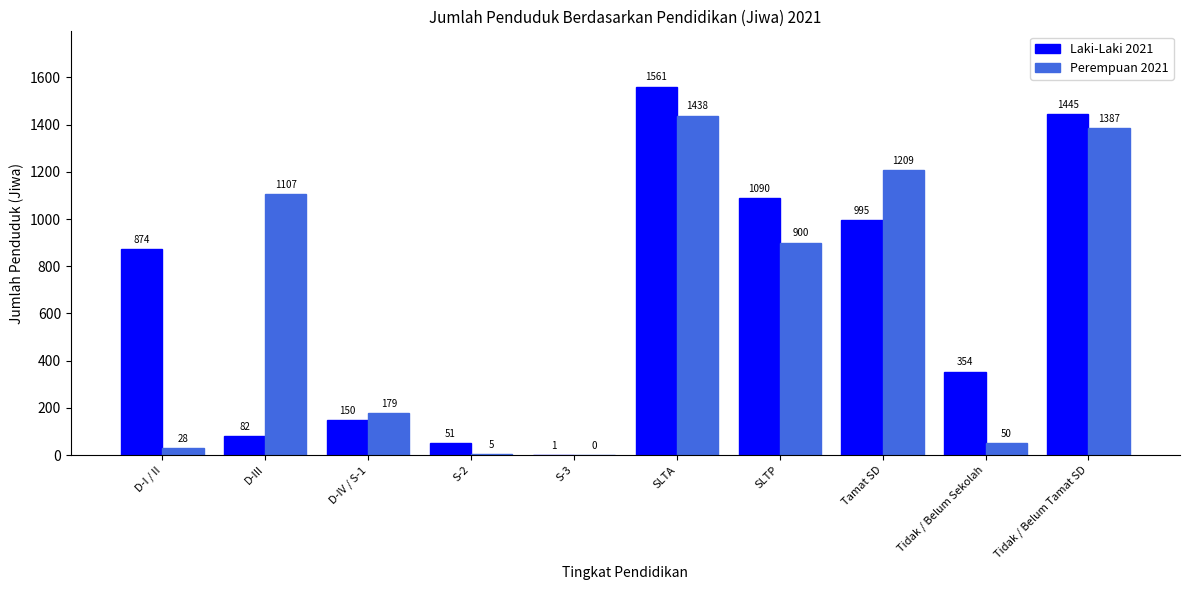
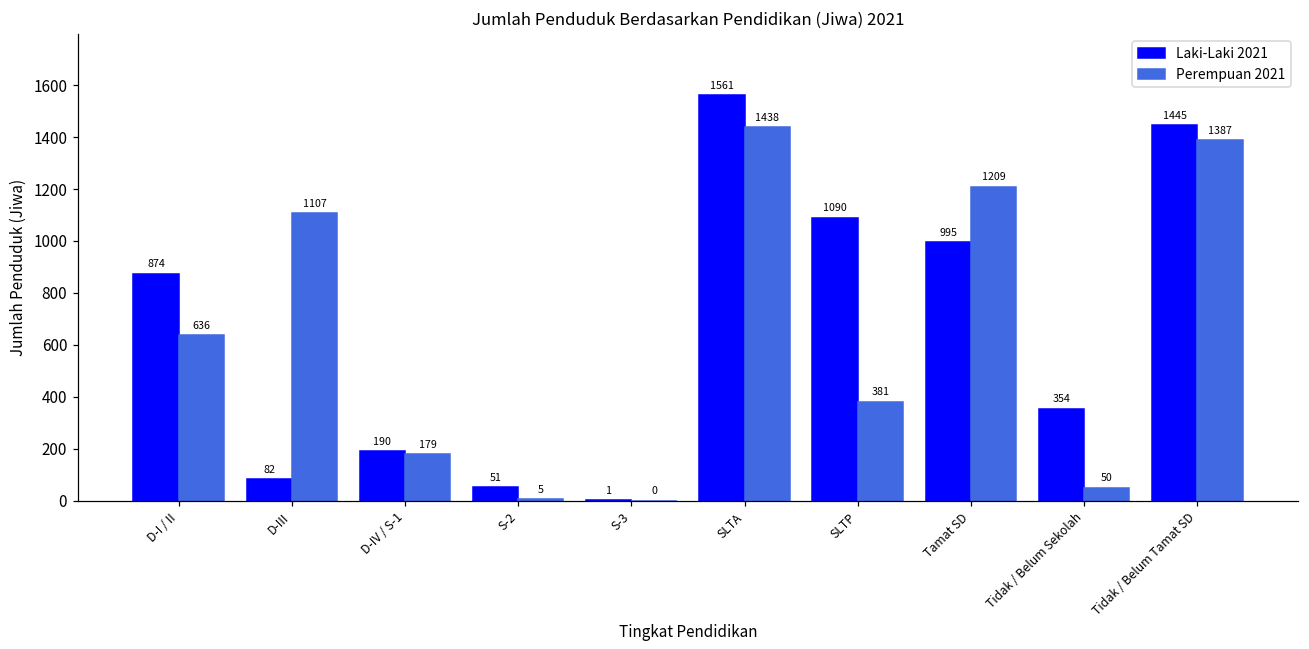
  {
    "Laki-Laki 2021": {
      "D-I / II": 874,
      "D-III": 82,
-     "D-IV / S-1": 150,
+     "D-IV / S-1": 190,
      "S-2": 51,
      "S-3": 1,
      "SLTA": 1561,
      "SLTP": 1090,
      "Tamat SD": 995,
      "Tidak / Belum Sekolah": 354,
      "Tidak / Belum Tamat SD": 1445
    },
    "Perempuan 2021": {
-     "D-I / II": 28,
+     "D-I / II": 636,
      "D-III": 1107,
      "D-IV / S-1": 179,
      "S-2": 5,
      "S-3": 0,
      "SLTA": 1438,
-     "SLTP": 900,
+     "SLTP": 381,
      "Tamat SD": 1209,
      "Tidak / Belum Sekolah": 50,
      "Tidak / Belum Tamat SD": 1387
    }
  }
